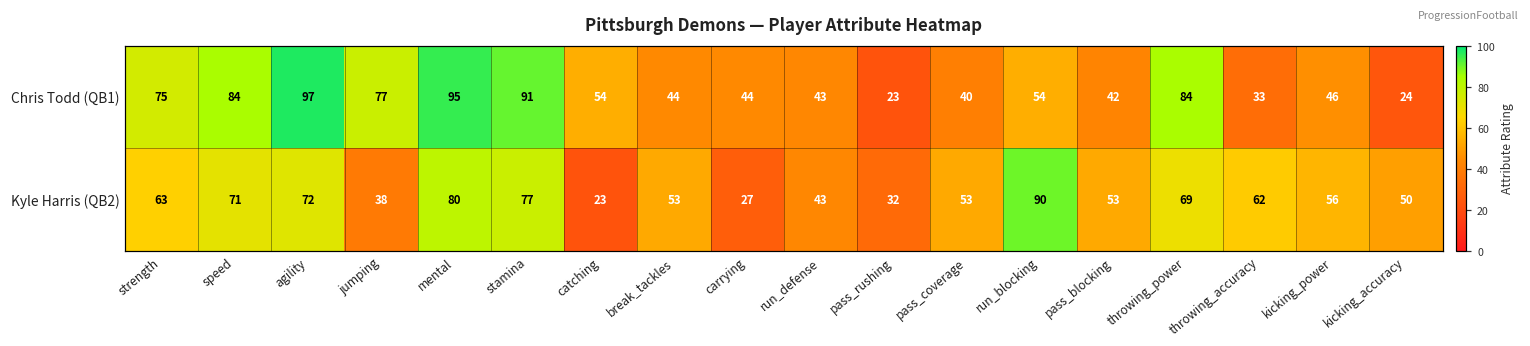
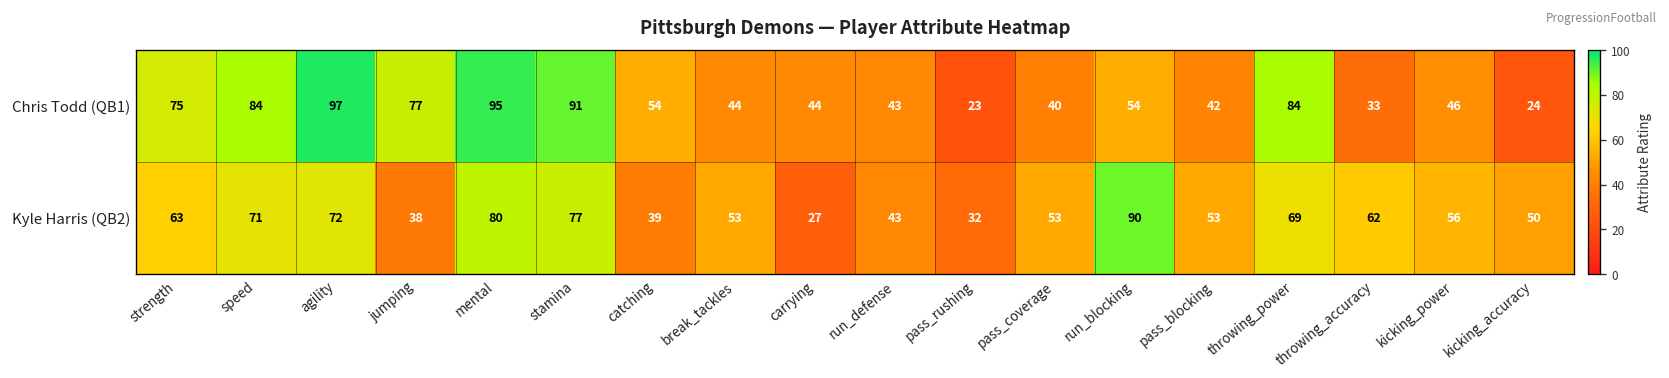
  {
    "Chris Todd (QB1)": {
      "strength": 75,
      "speed": 84,
      "agility": 97,
      "jumping": 77,
      "mental": 95,
      "stamina": 91,
      "catching": 54,
      "break_tackles": 44,
      "carrying": 44,
      "run_defense": 43,
      "pass_rushing": 23,
      "pass_coverage": 40,
      "run_blocking": 54,
      "pass_blocking": 42,
      "throwing_power": 84,
      "throwing_accuracy": 33,
      "kicking_power": 46,
      "kicking_accuracy": 24
    },
    "Kyle Harris (QB2)": {
      "strength": 63,
      "speed": 71,
      "agility": 72,
      "jumping": 38,
      "mental": 80,
      "stamina": 77,
-     "catching": 23,
+     "catching": 39,
      "break_tackles": 53,
      "carrying": 27,
      "run_defense": 43,
      "pass_rushing": 32,
      "pass_coverage": 53,
      "run_blocking": 90,
      "pass_blocking": 53,
      "throwing_power": 69,
      "throwing_accuracy": 62,
      "kicking_power": 56,
      "kicking_accuracy": 50
    }
  }
